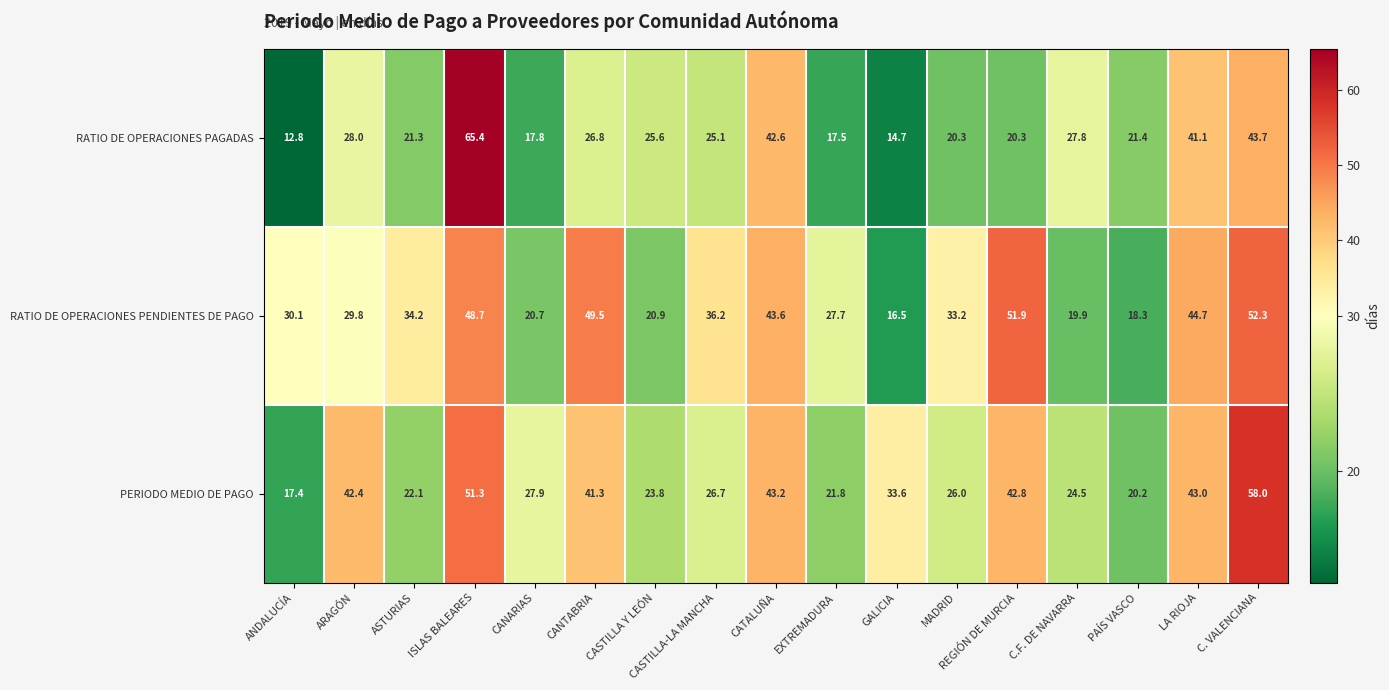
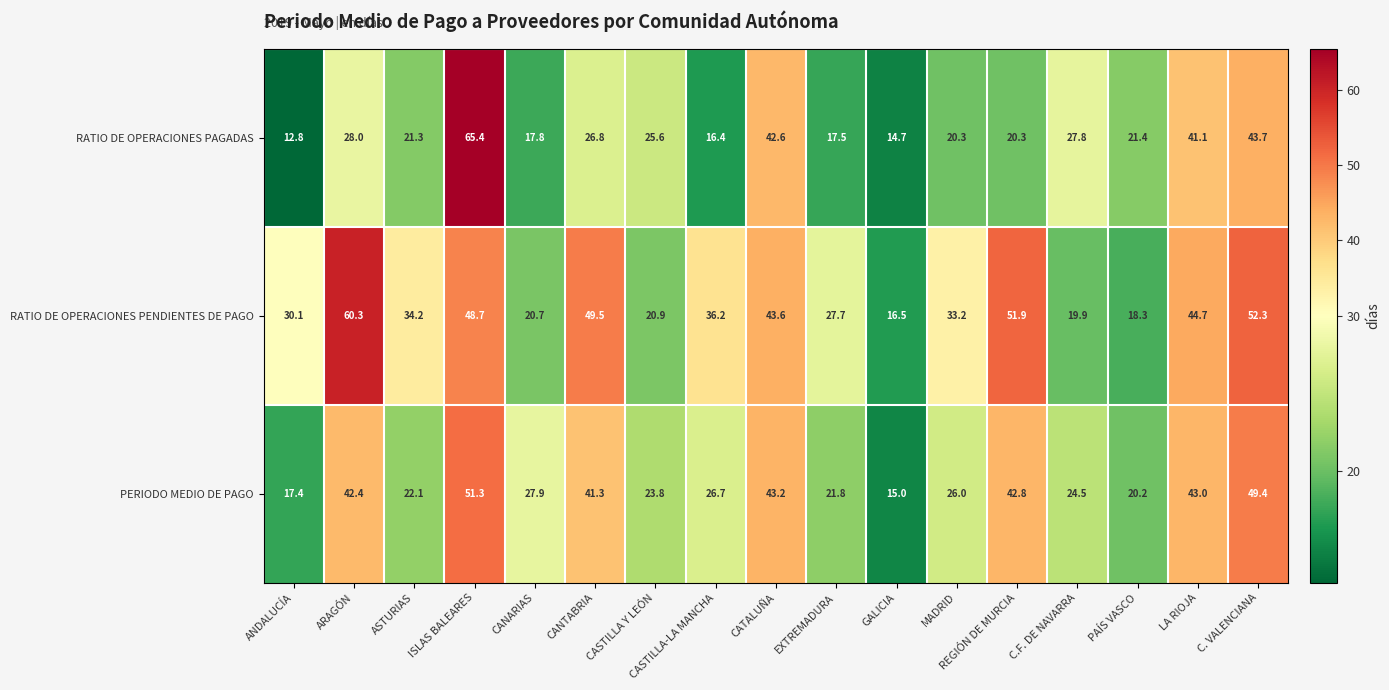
  {
    "RATIO DE OPERACIONES PAGADAS": {
      "ANDALUCÍA": 12.8,
      "ARAGÓN": 28.0,
      "ASTURIAS": 21.3,
      "ISLAS BALEARES": 65.4,
      "CANARIAS": 17.8,
      "CANTABRIA": 26.8,
      "CASTILLA Y LEÓN": 25.6,
-     "CASTILLA-LA MANCHA": 25.1,
+     "CASTILLA-LA MANCHA": 16.4,
      "CATALUÑA": 42.6,
      "EXTREMADURA": 17.5,
      "GALICIA": 14.7,
      "MADRID": 20.3,
      "REGIÓN DE MURCIA": 20.3,
      "C.F. DE NAVARRA": 27.8,
      "PAÍS VASCO": 21.4,
      "LA RIOJA": 41.1,
      "C. VALENCIANA": 43.7
    },
    "RATIO DE OPERACIONES PENDIENTES DE PAGO": {
      "ANDALUCÍA": 30.1,
-     "ARAGÓN": 29.8,
+     "ARAGÓN": 60.3,
      "ASTURIAS": 34.2,
      "ISLAS BALEARES": 48.7,
      "CANARIAS": 20.7,
      "CANTABRIA": 49.5,
      "CASTILLA Y LEÓN": 20.9,
      "CASTILLA-LA MANCHA": 36.2,
      "CATALUÑA": 43.6,
      "EXTREMADURA": 27.7,
      "GALICIA": 16.5,
      "MADRID": 33.2,
      "REGIÓN DE MURCIA": 51.9,
      "C.F. DE NAVARRA": 19.9,
      "PAÍS VASCO": 18.3,
      "LA RIOJA": 44.7,
      "C. VALENCIANA": 52.3
    },
    "PERIODO MEDIO DE PAGO": {
      "ANDALUCÍA": 17.4,
      "ARAGÓN": 42.4,
      "ASTURIAS": 22.1,
      "ISLAS BALEARES": 51.3,
      "CANARIAS": 27.9,
      "CANTABRIA": 41.3,
      "CASTILLA Y LEÓN": 23.8,
      "CASTILLA-LA MANCHA": 26.7,
      "CATALUÑA": 43.2,
      "EXTREMADURA": 21.8,
-     "GALICIA": 33.6,
+     "GALICIA": 15.0,
      "MADRID": 26.0,
      "REGIÓN DE MURCIA": 42.8,
      "C.F. DE NAVARRA": 24.5,
      "PAÍS VASCO": 20.2,
      "LA RIOJA": 43.0,
-     "C. VALENCIANA": 58.0
+     "C. VALENCIANA": 49.4
    }
  }
